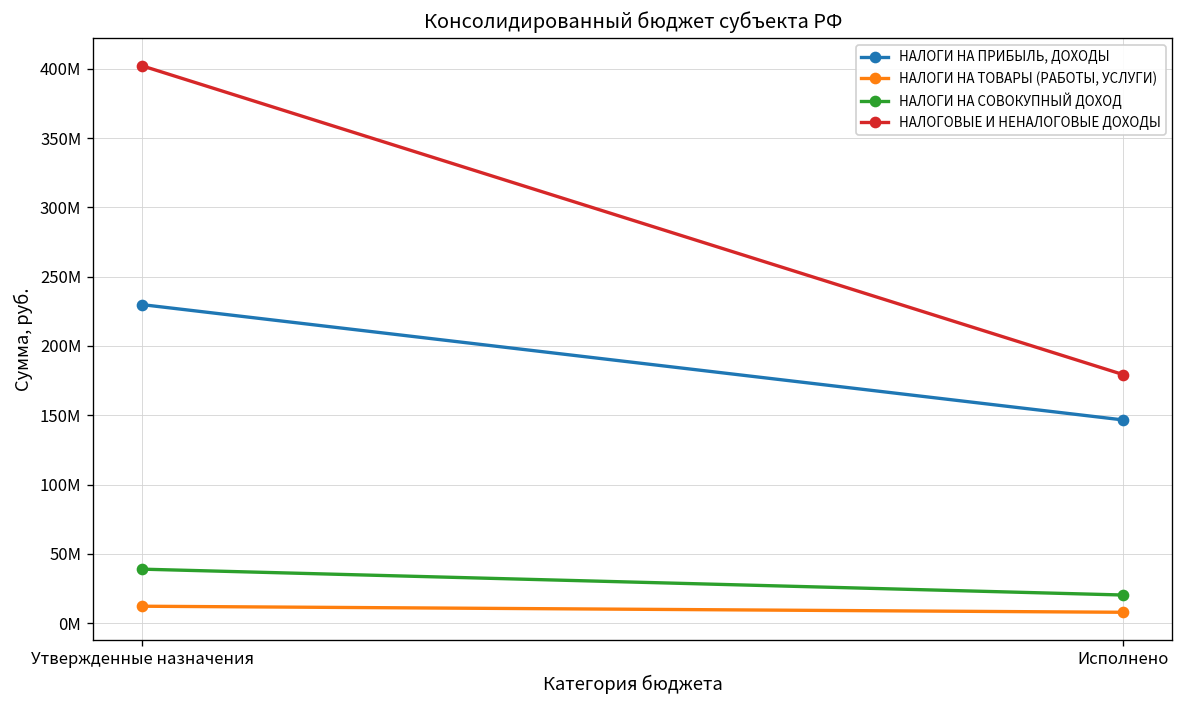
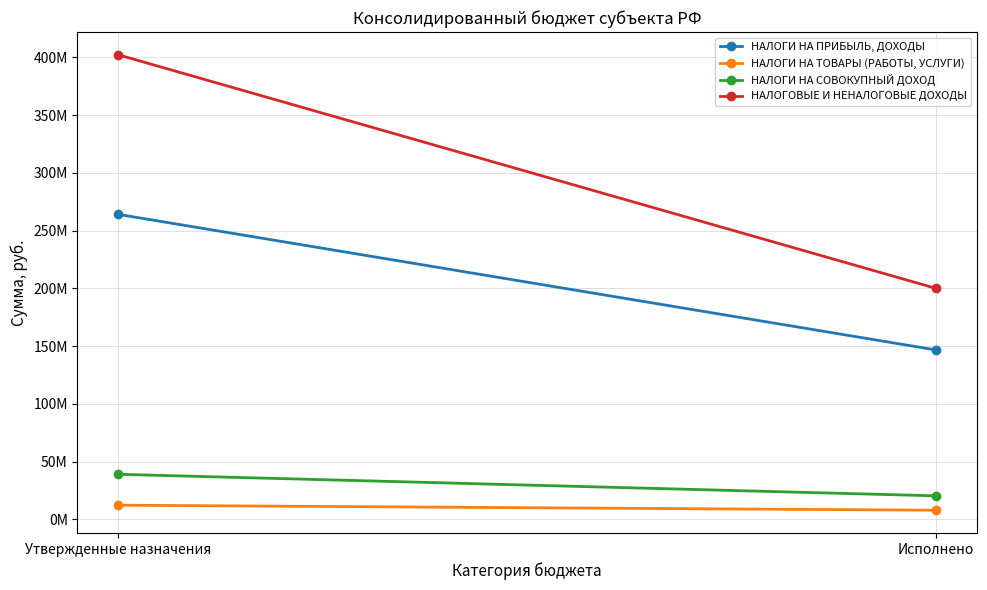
  {
    "НАЛОГИ НА ПРИБЫЛЬ, ДОХОДЫ": {
-     "Утвержденные назначения": 230000000,
+     "Утвержденные назначения": 264000000,
      "Исполнено": 147000000
    },
    "НАЛОГИ НА ТОВАРЫ (РАБОТЫ, УСЛУГИ)": {
      "Утвержденные назначения": 12000000,
      "Исполнено": 8000000
    },
    "НАЛОГИ НА СОВОКУПНЫЙ ДОХОД": {
      "Утвержденные назначения": 39000000,
      "Исполнено": 20000000
    },
    "НАЛОГОВЫЕ И НЕНАЛОГОВЫЕ ДОХОДЫ": {
      "Утвержденные назначения": 402000000,
-     "Исполнено": 179000000
+     "Исполнено": 200000000
    }
  }
